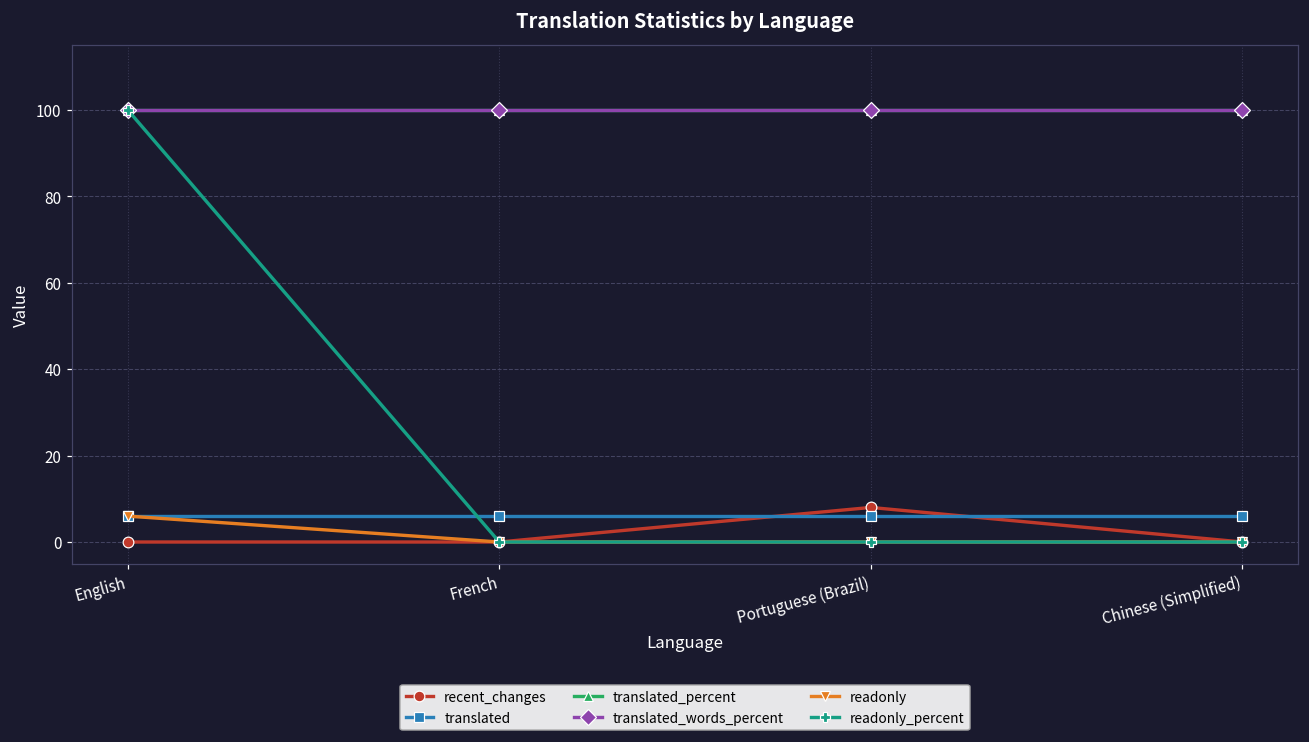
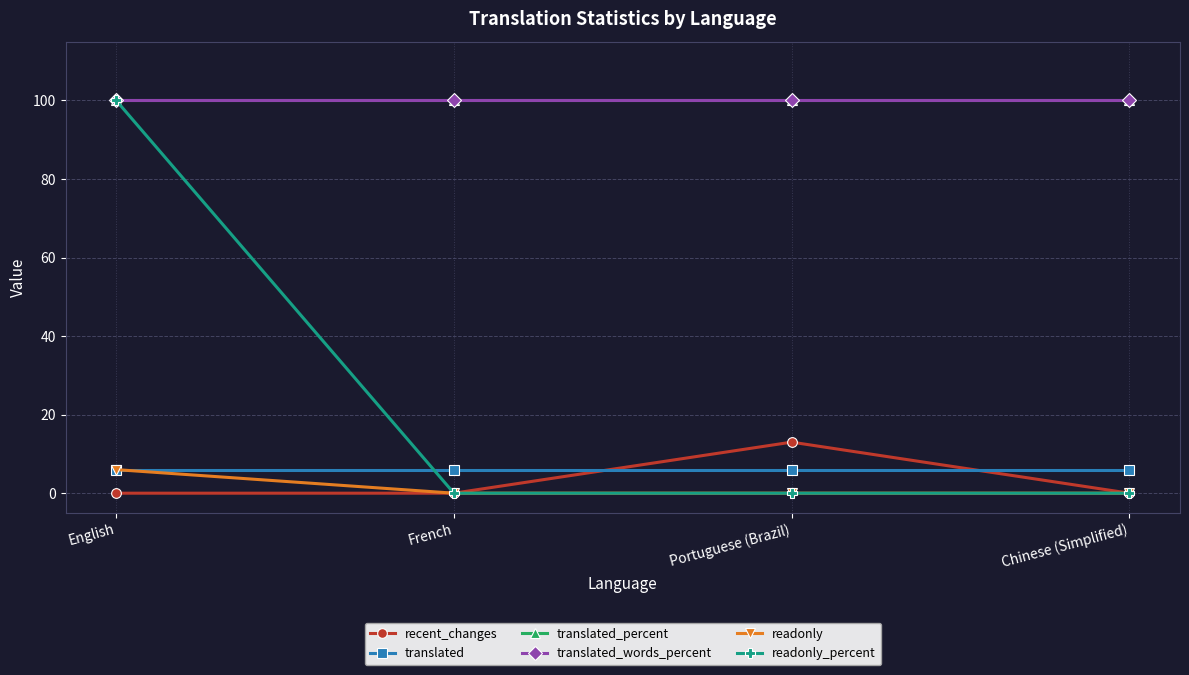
  {
    "recent_changes": {
      "English": 0,
-     "Portuguese (Brazil)": 8
+     "Portuguese (Brazil)": 13
    },
    "translated": {
      "French": 6,
      "Portuguese (Brazil)": 6,
      "Chinese (Simplified)": 6
    },
    "translated_words_percent": {
      "French": 100,
      "Portuguese (Brazil)": 100,
      "Chinese (Simplified)": 100
    }
  }
